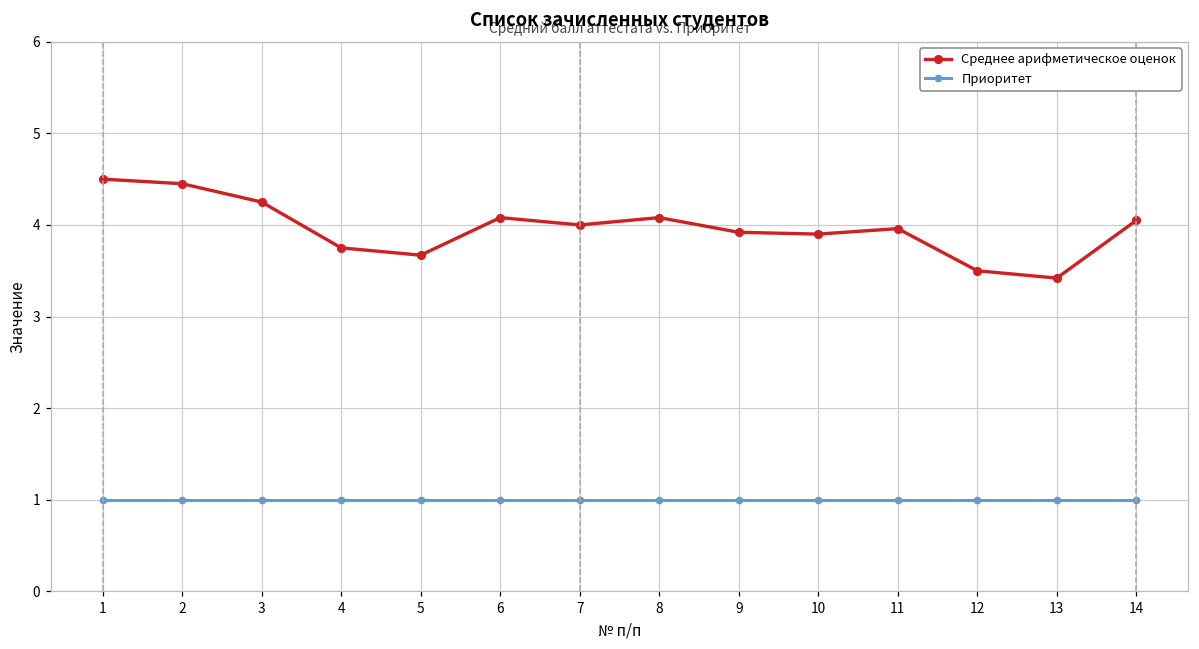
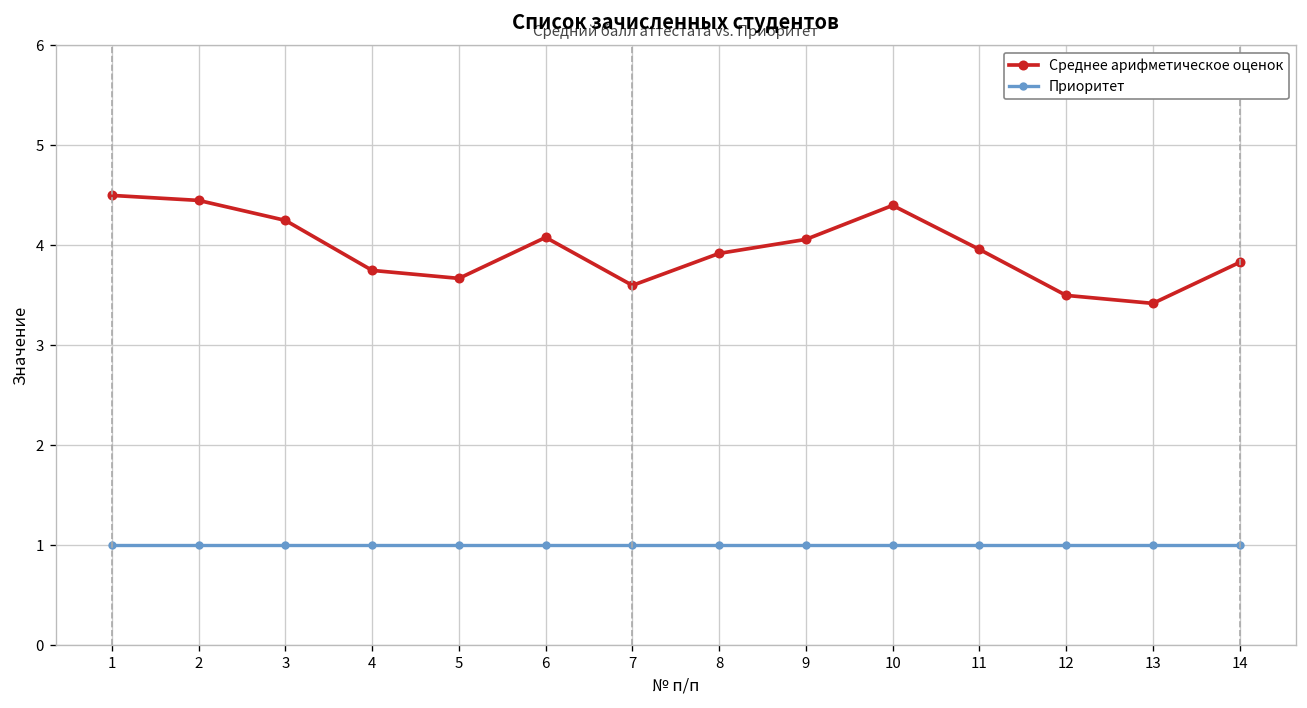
  {
    "Среднее арифметическое оценок": {
      "1": 4.5,
      "2": 4.5,
      "3": 4.3,
      "4": 3.8,
      "5": 3.7,
      "6": 4.1,
-     "7": 4.0,
-     "8": 4.1,
-     "9": 3.9,
-     "10": 3.9,
+     "7": 3.6,
+     "8": 3.9,
+     "9": 4.1,
+     "10": 4.4,
      "11": 4.0,
      "12": 3.5,
      "13": 3.4,
-     "14": 4.1
+     "14": 3.8
    },
    "Приоритет": {
      "1": 1.0,
      "2": 1.0,
      "3": 1.0,
      "4": 1.0,
      "5": 1.0,
      "6": 1.0,
      "7": 1.0,
      "8": 1.0,
      "9": 1.0,
      "10": 1.0,
      "11": 1.0,
      "12": 1.0,
      "13": 1.0,
      "14": 1.0
    }
  }
